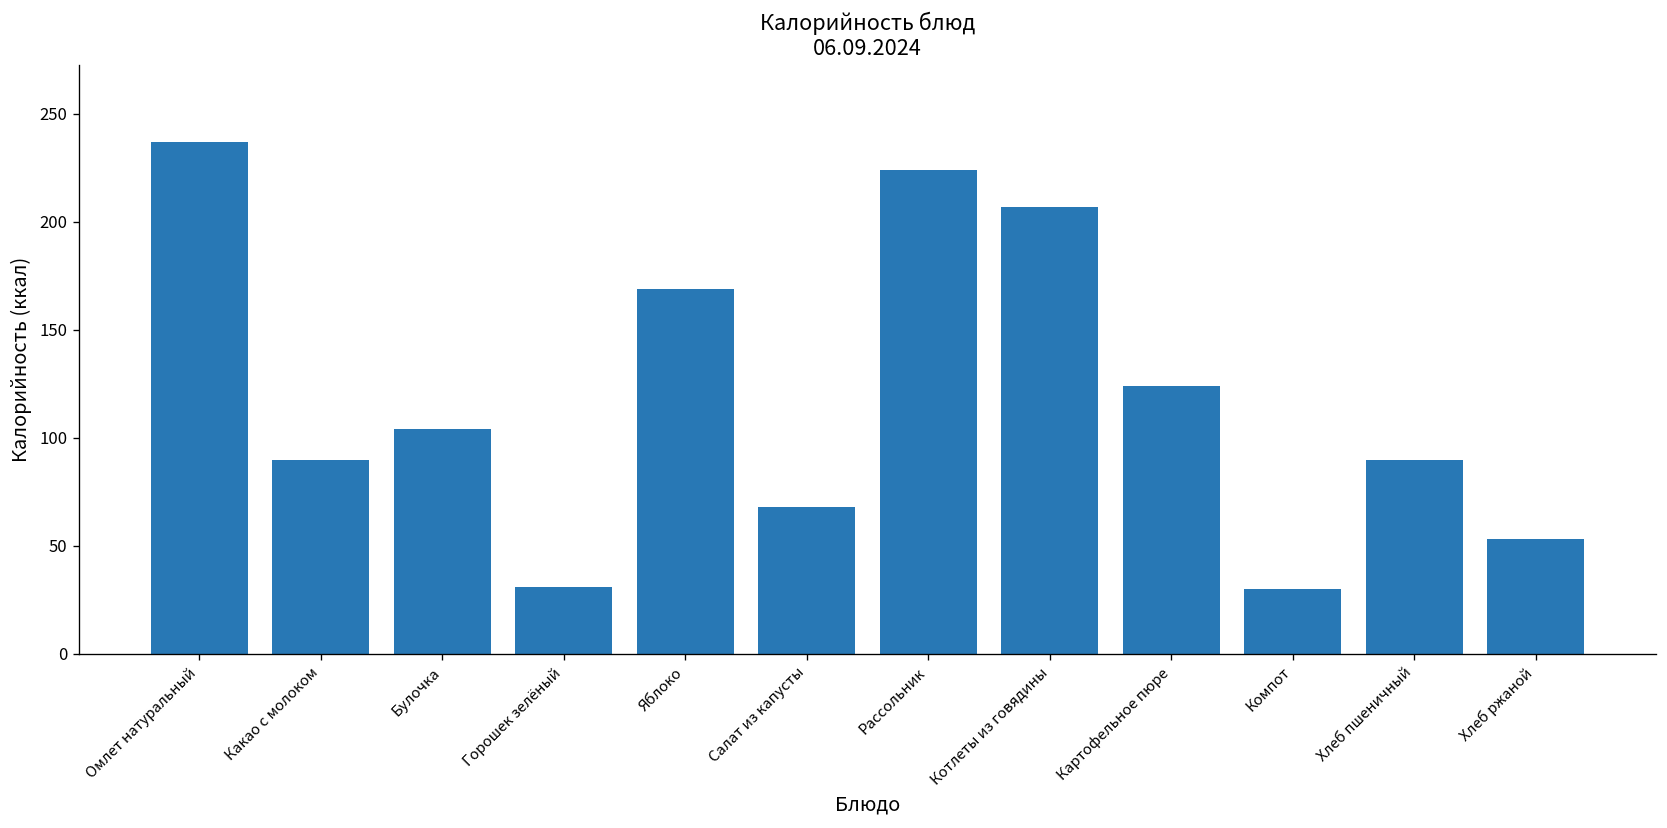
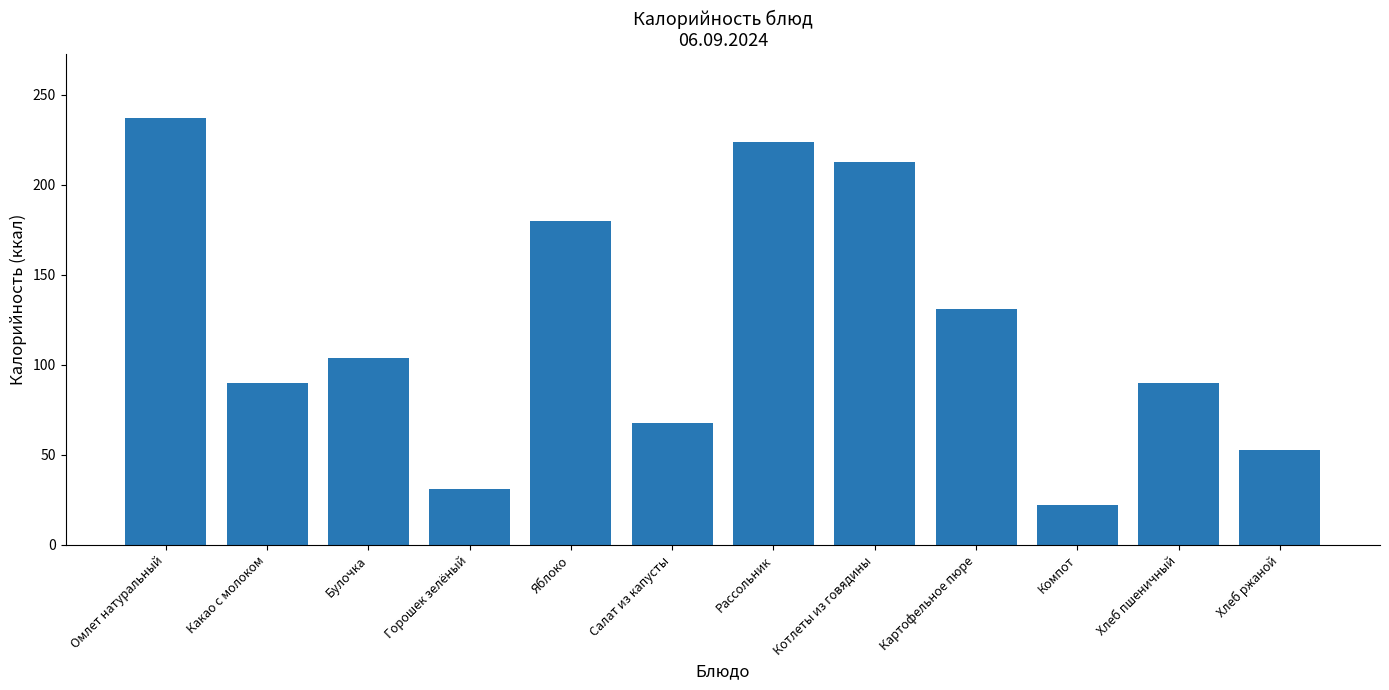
  {
    "Омлет натуральный": 237,
    "Какао с молоком": 90,
    "Булочка": 104,
    "Горошек зелёный": 31,
-   "Яблоко": 169,
+   "Яблоко": 180,
    "Салат из капусты": 68,
    "Рассольник": 224,
-   "Котлеты из говядины": 207,
-   "Картофельное пюре": 124,
-   "Компот": 30,
+   "Котлеты из говядины": 213,
+   "Картофельное пюре": 131,
+   "Компот": 22,
    "Хлеб пшеничный": 90,
    "Хлеб ржаной": 53
  }
